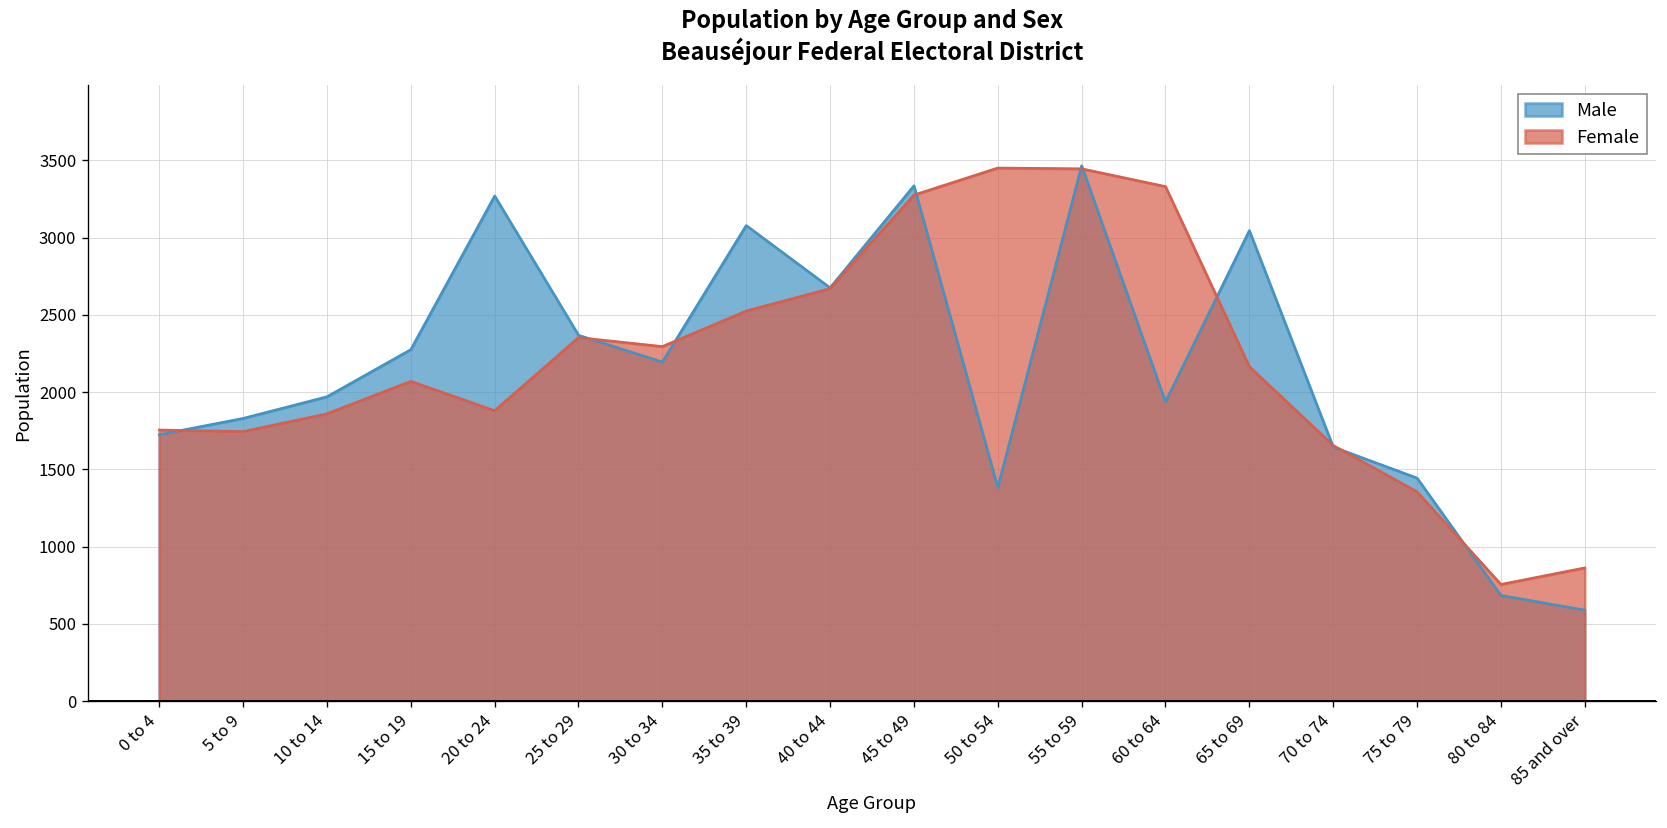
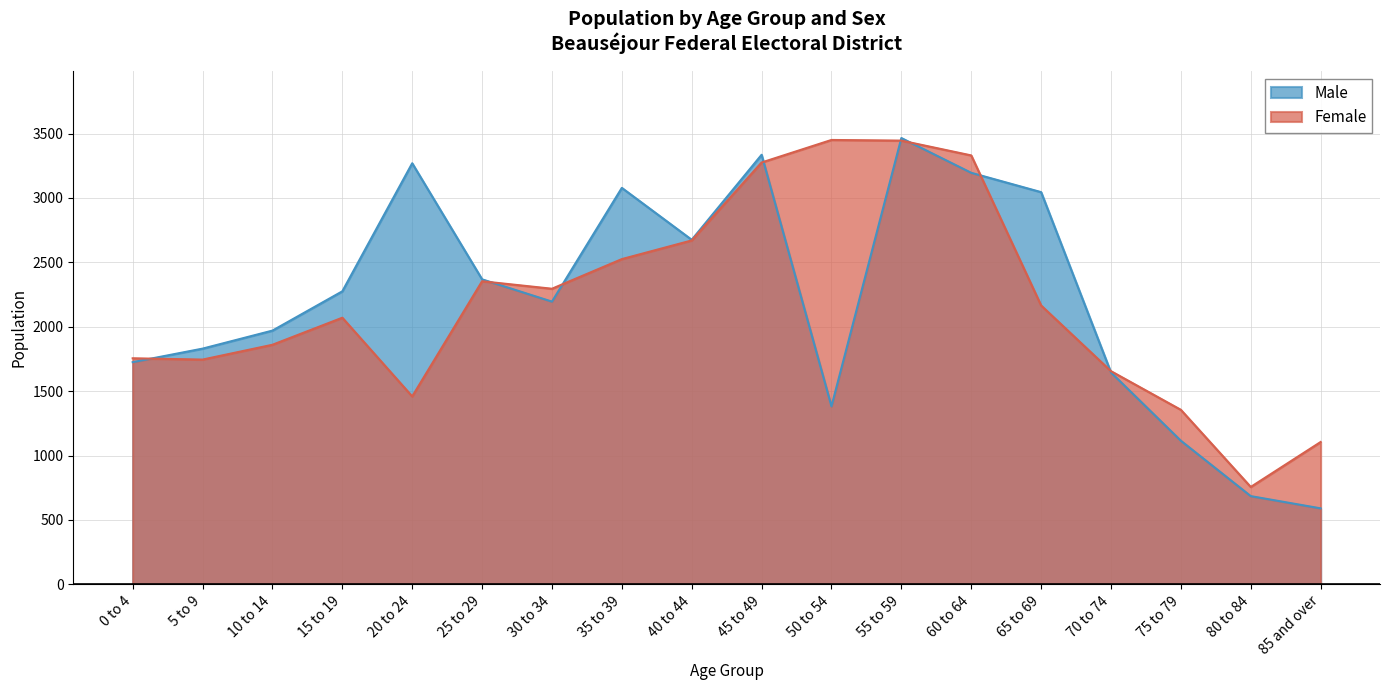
  {
    "Male": {
      "0 to 4": 1730,
      "5 to 9": 1830,
      "10 to 14": 1970,
      "15 to 19": 2280,
      "20 to 24": 3270,
      "30 to 34": 2200,
      "35 to 39": 3080,
      "45 to 49": 3340,
      "50 to 54": 1380,
      "55 to 59": 3470,
-     "60 to 64": 1940,
+     "60 to 64": 3200,
      "65 to 69": 3050,
-     "75 to 79": 1440,
+     "75 to 79": 1120,
      "80 to 84": 690,
      "85 and over": 590
    },
    "Female": {
      "0 to 4": 1760,
      "5 to 9": 1750,
      "10 to 14": 1860,
      "15 to 19": 2070,
-     "20 to 24": 1880,
+     "20 to 24": 1460,
      "30 to 34": 2300,
      "35 to 39": 2530,
      "45 to 49": 3280,
      "50 to 54": 3450,
      "55 to 59": 3450,
      "60 to 64": 3330,
      "65 to 69": 2170,
      "75 to 79": 1360,
      "80 to 84": 760,
-     "85 and over": 860
+     "85 and over": 1110
    }
  }
